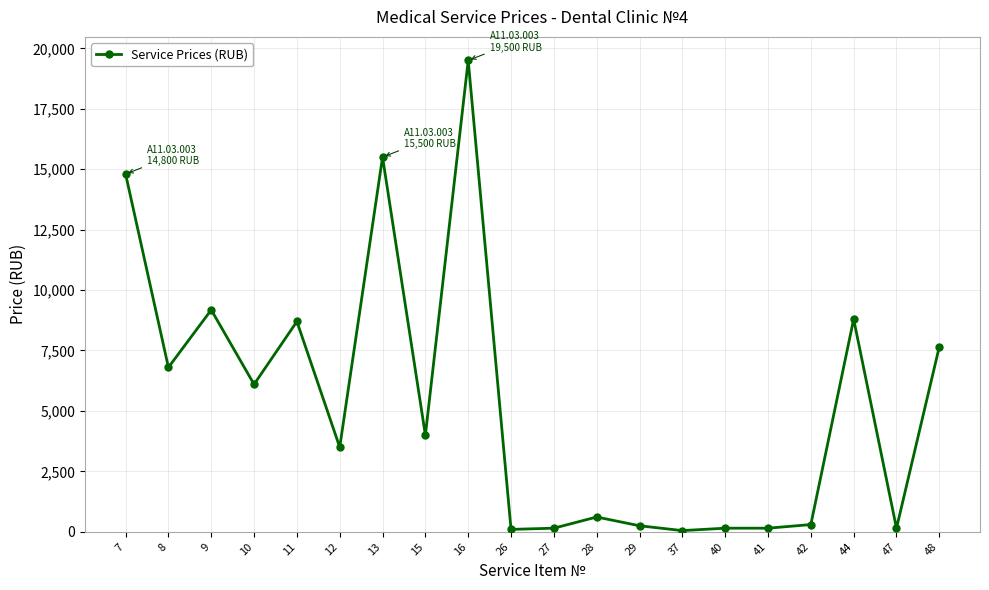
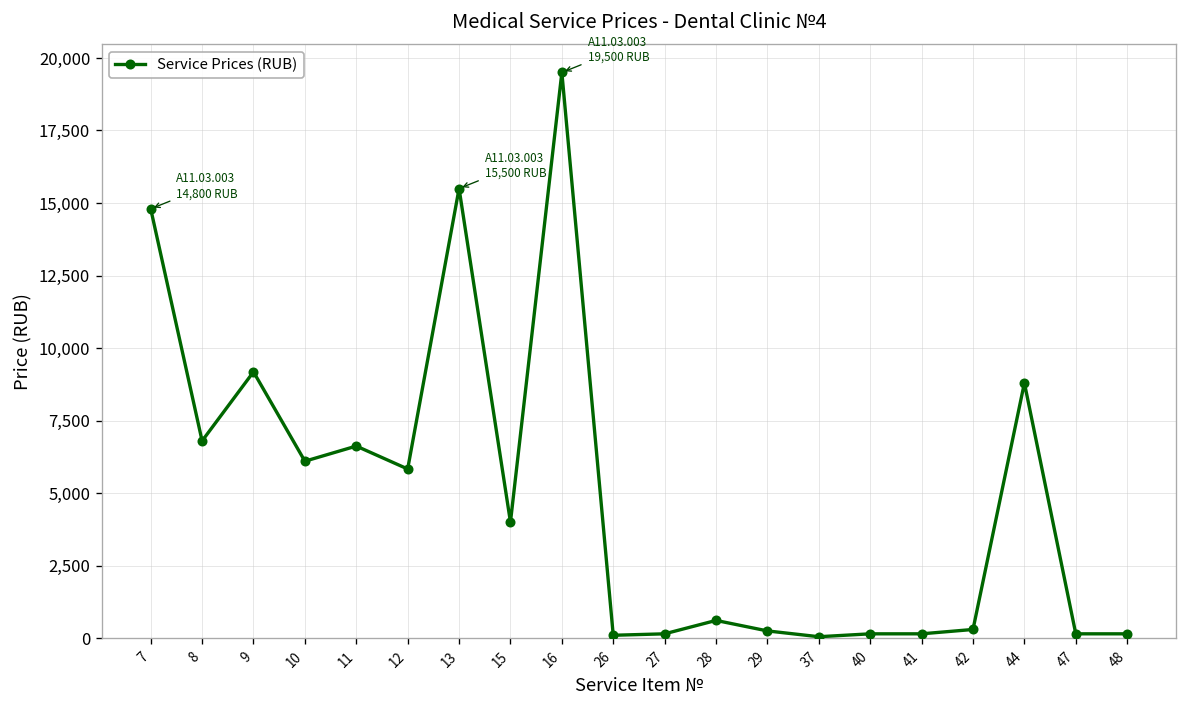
  {
    "8": "6,800",
    "9": "9,200",
    "10": "6,100",
-   "11": "8,700",
-   "12": "3,500",
+   "11": "6,600",
+   "12": "5,800",
    "15": "4,000",
    "26": "100",
    "27": "200",
    "28": "600",
    "29": "300",
    "37": "100",
    "40": "200",
    "41": "200",
    "42": "300",
    "44": "8,800",
    "47": "200",
-   "48": "7,700"
+   "48": "200"
  }
